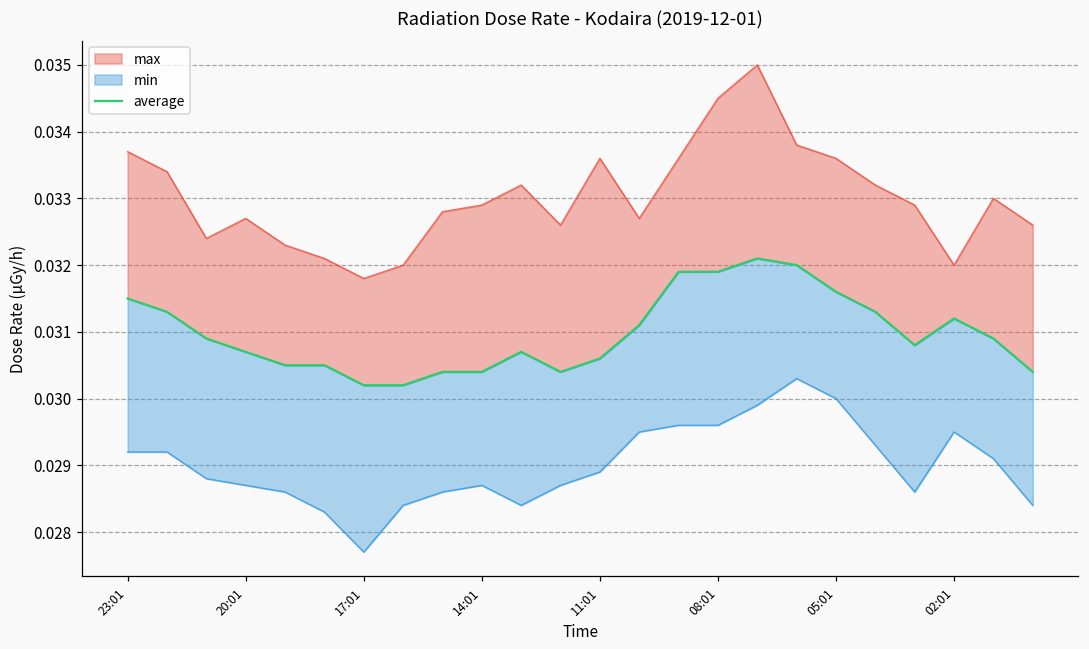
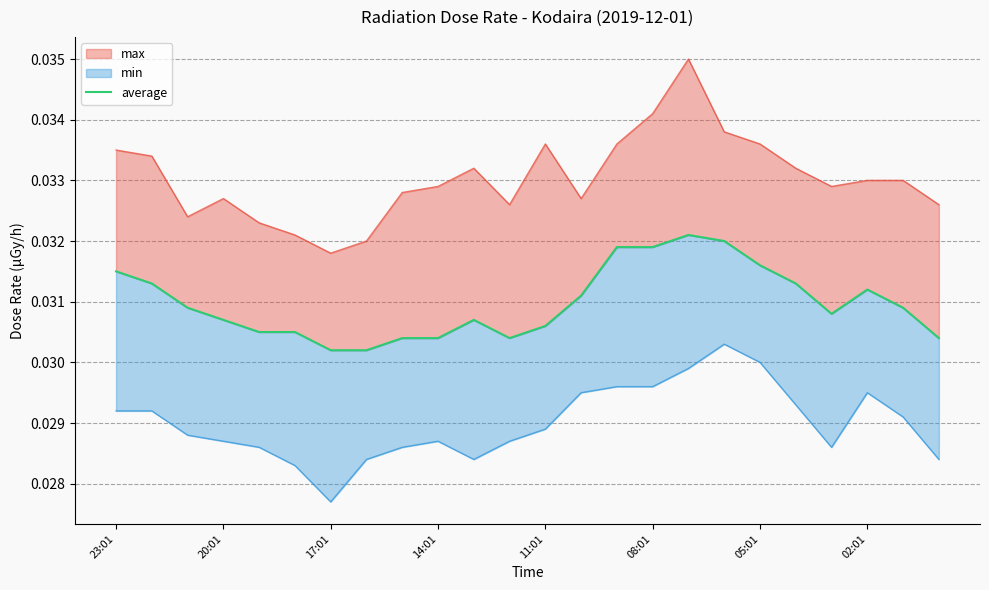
  {
    "max": {
-     "23:01": 0.0337,
+     "23:01": 0.0335,
      "20:01": 0.0327,
      "17:01": 0.0318,
      "14:01": 0.0329,
      "11:01": 0.0336,
-     "08:01": 0.0345,
+     "08:01": 0.0341,
      "05:01": 0.0336,
-     "02:01": 0.032
+     "02:01": 0.033
    }
  }
